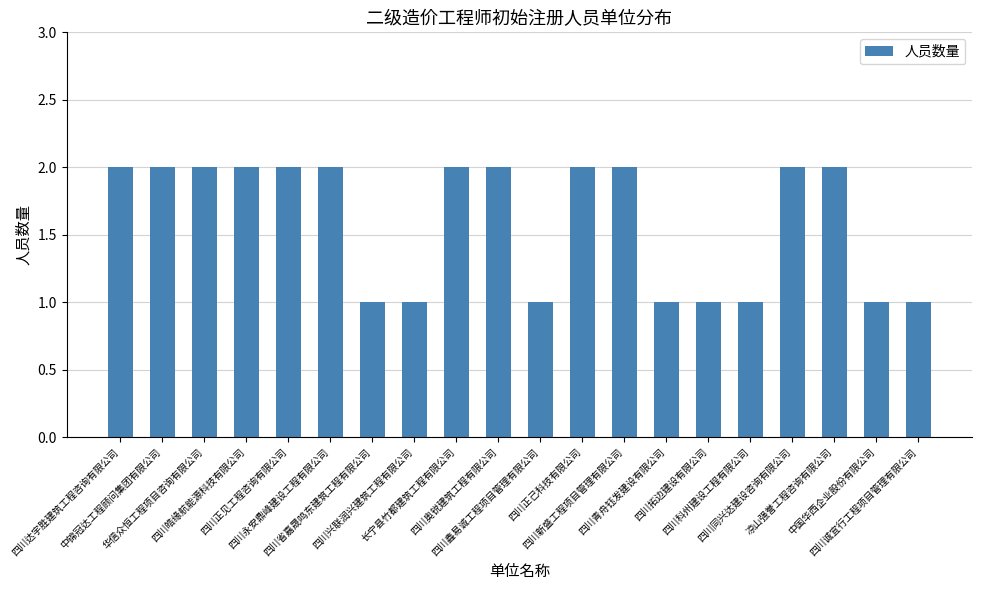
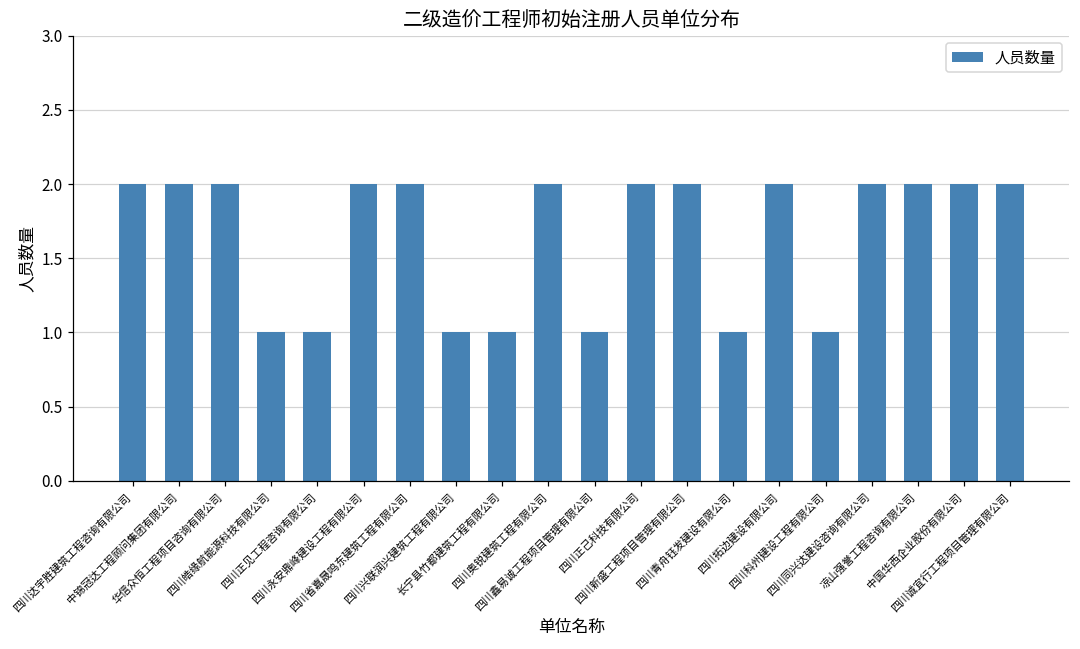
  {
    "四川达宇胜建筑工程咨询有限公司": 2,
    "中锦冠达工程顾问集团有限公司": 2,
    "华信众恒工程项目咨询有限公司": 2,
-   "四川皓缘航能源科技有限公司": 2,
-   "四川正见工程咨询有限公司": 2,
+   "四川皓缘航能源科技有限公司": 1,
+   "四川正见工程咨询有限公司": 1,
    "四川永安鼎峰建设工程有限公司": 2,
-   "四川省嘉晟鸣东建筑工程有限公司": 1,
+   "四川省嘉晟鸣东建筑工程有限公司": 2,
    "四川兴联润兴建筑工程有限公司": 1,
-   "长宁县竹都建筑工程有限公司": 2,
+   "长宁县竹都建筑工程有限公司": 1,
    "四川奥锐建筑工程有限公司": 2,
    "四川鑫易诚工程项目管理有限公司": 1,
    "四川正己科技有限公司": 2,
    "四川新盛工程项目管理有限公司": 2,
    "四川青舟钰发建设有限公司": 1,
-   "四川拓边建设有限公司": 1,
+   "四川拓边建设有限公司": 2,
    "四川科州建设工程有限公司": 1,
    "四川同兴达建设咨询有限公司": 2,
    "凉山强誉工程咨询有限公司": 2,
-   "中国华西企业股份有限公司": 1,
-   "四川诚宜行工程项目管理有限公司": 1
+   "中国华西企业股份有限公司": 2,
+   "四川诚宜行工程项目管理有限公司": 2
  }
